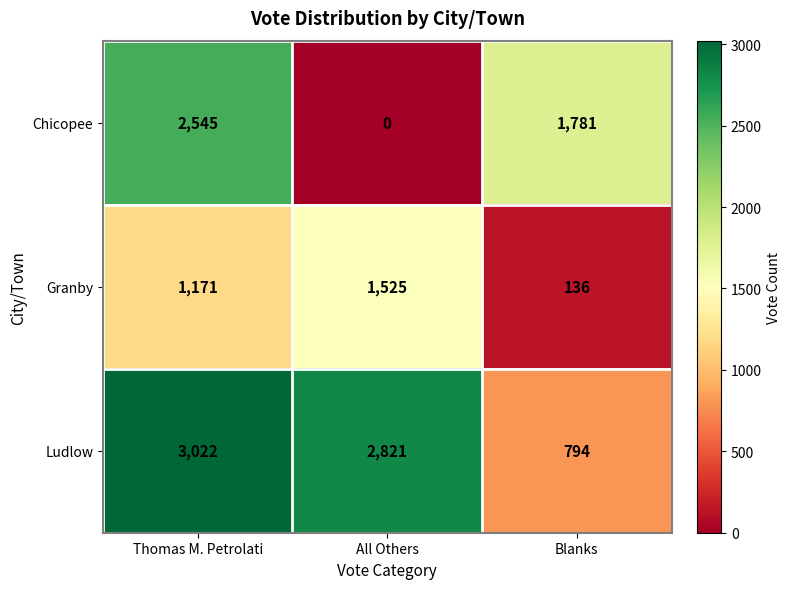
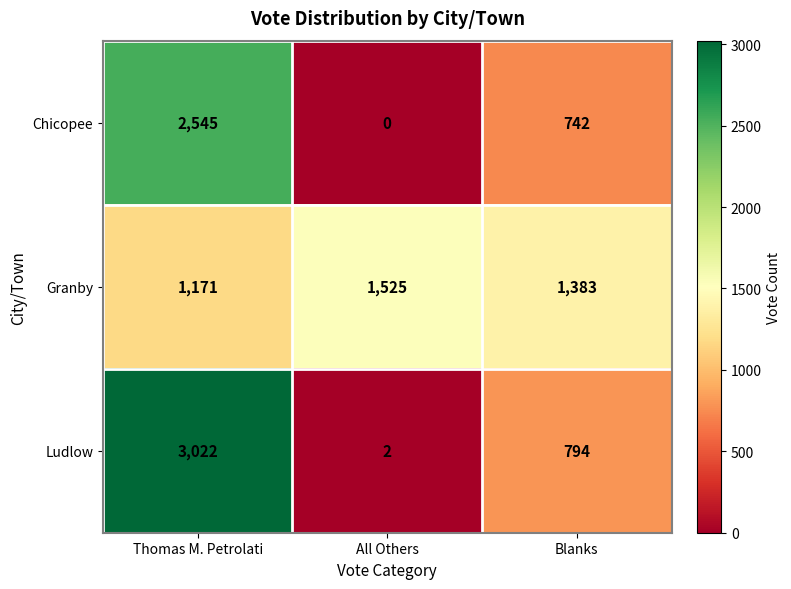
  {
    "Chicopee": {
      "Thomas M. Petrolati": "2,545",
      "All Others": "0",
-     "Blanks": "1,781"
+     "Blanks": "742"
    },
    "Granby": {
      "Thomas M. Petrolati": "1,171",
      "All Others": "1,525",
-     "Blanks": "136"
+     "Blanks": "1,383"
    },
    "Ludlow": {
      "Thomas M. Petrolati": "3,022",
-     "All Others": "2,821",
+     "All Others": "2",
      "Blanks": "794"
    }
  }
